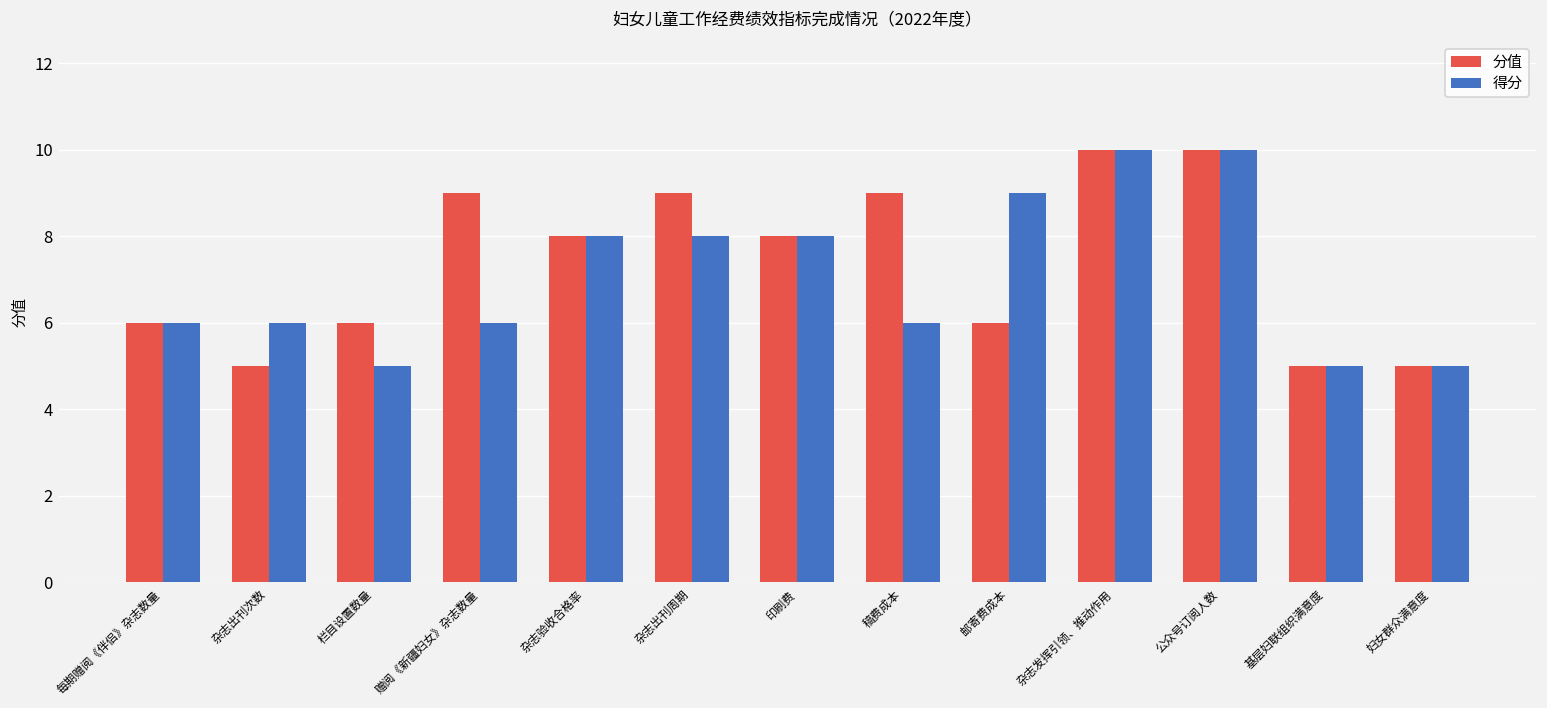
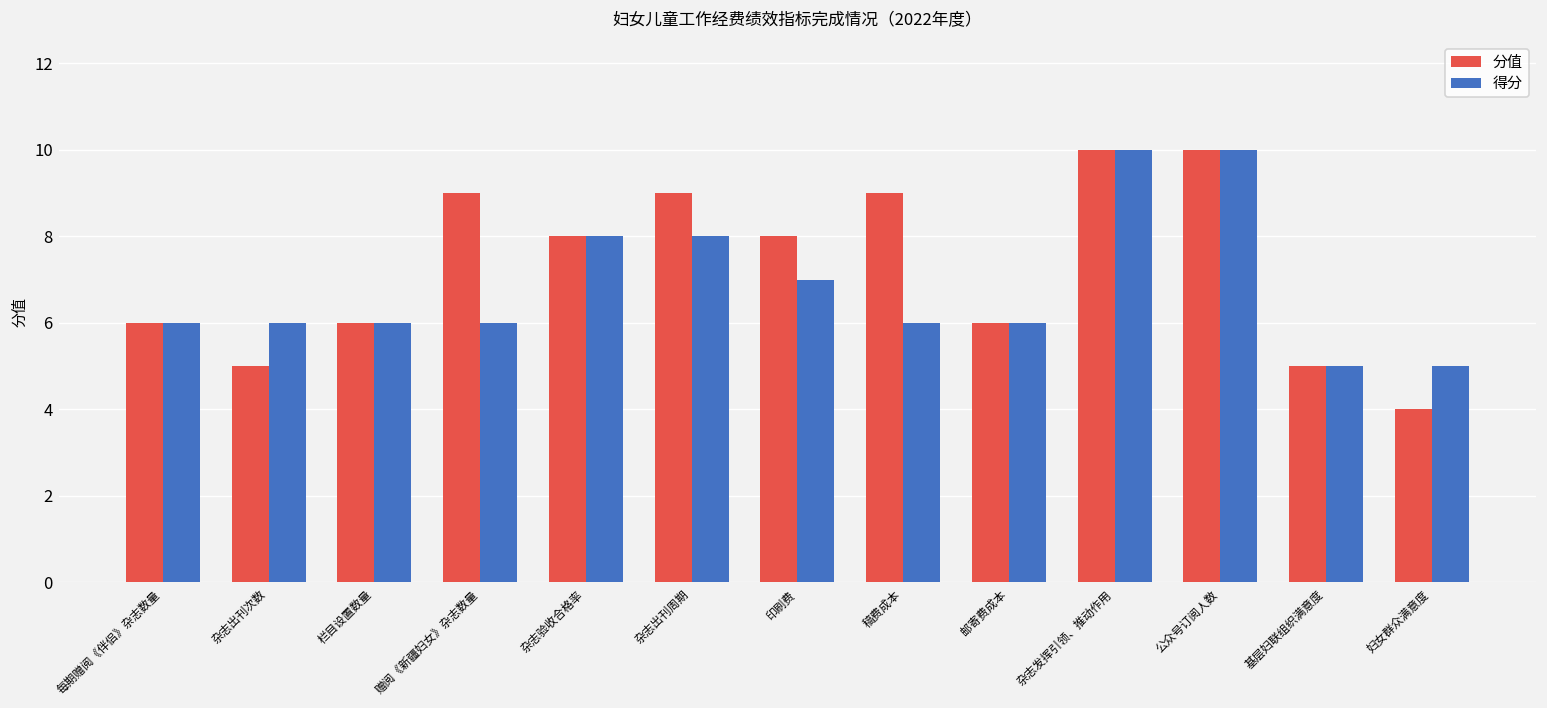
  {
    "分值": {
      "每期赠阅《伴侣》杂志数量": 6,
      "杂志出刊次数": 5,
      "栏目设置数量": 6,
      "赠阅《新疆妇女》杂志数量": 9,
      "杂志验收合格率": 8,
      "杂志出刊周期": 9,
      "印刷费": 8,
      "稿费成本": 9,
      "邮寄费成本": 6,
      "杂志发挥引领、推动作用": 10,
      "公众号订阅人数": 10,
      "基层妇联组织满意度": 5,
-     "妇女群众满意度": 5
+     "妇女群众满意度": 4
    },
    "得分": {
      "每期赠阅《伴侣》杂志数量": 6,
      "杂志出刊次数": 6,
-     "栏目设置数量": 5,
+     "栏目设置数量": 6,
      "赠阅《新疆妇女》杂志数量": 6,
      "杂志验收合格率": 8,
      "杂志出刊周期": 8,
-     "印刷费": 8,
+     "印刷费": 7,
      "稿费成本": 6,
-     "邮寄费成本": 9,
+     "邮寄费成本": 6,
      "杂志发挥引领、推动作用": 10,
      "公众号订阅人数": 10,
      "基层妇联组织满意度": 5,
      "妇女群众满意度": 5
    }
  }
